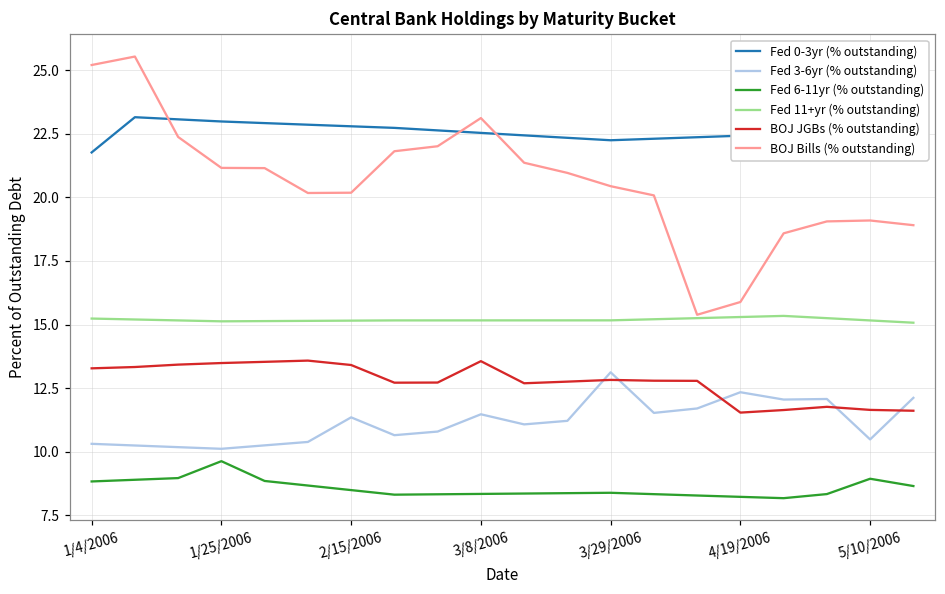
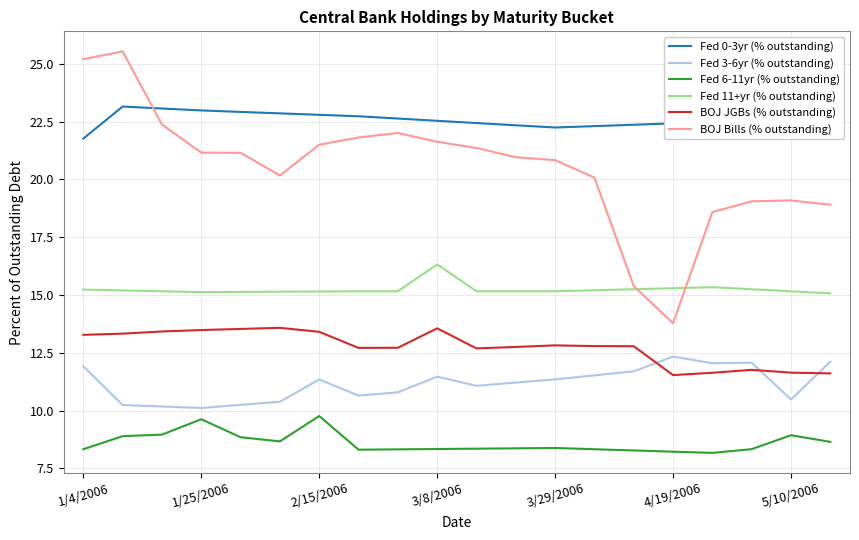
  {
    "Fed 0-3yr (% outstanding)": {
      "1/4/2006": 21.8,
      "1/25/2006": 23.0,
      "2/15/2006": 22.8,
      "3/8/2006": 22.5,
      "3/29/2006": 22.2
    },
    "Fed 3-6yr (% outstanding)": {
-     "1/4/2006": 10.3,
+     "1/4/2006": 11.9,
      "1/25/2006": 10.1,
      "2/15/2006": 11.3,
      "3/8/2006": 11.5,
-     "3/29/2006": 13.1,
+     "3/29/2006": 11.3,
      "4/19/2006": 12.3,
      "5/10/2006": 10.5
    },
    "Fed 6-11yr (% outstanding)": {
-     "1/4/2006": 8.8,
+     "1/4/2006": 8.3,
      "1/25/2006": 9.6,
-     "2/15/2006": 8.5,
+     "2/15/2006": 9.8,
      "3/8/2006": 8.3,
      "3/29/2006": 8.4,
      "4/19/2006": 8.2,
      "5/10/2006": 8.9
    },
    "Fed 11+yr (% outstanding)": {
      "1/4/2006": 15.2,
      "1/25/2006": 15.1,
      "2/15/2006": 15.2,
-     "3/8/2006": 15.2,
+     "3/8/2006": 16.3,
      "3/29/2006": 15.2,
      "4/19/2006": 15.3,
      "5/10/2006": 15.2
    },
    "BOJ JGBs (% outstanding)": {
      "1/4/2006": 13.3,
      "1/25/2006": 13.5,
      "2/15/2006": 13.4,
      "3/8/2006": 13.6,
      "3/29/2006": 12.8,
      "4/19/2006": 11.5,
      "5/10/2006": 11.6
    },
    "BOJ Bills (% outstanding)": {
      "1/4/2006": 25.2,
      "1/25/2006": 21.2,
-     "2/15/2006": 20.2,
-     "3/8/2006": 23.1,
-     "3/29/2006": 20.4,
-     "4/19/2006": 15.9,
+     "2/15/2006": 21.5,
+     "3/8/2006": 21.6,
+     "3/29/2006": 20.8,
+     "4/19/2006": 13.8,
      "5/10/2006": 19.1
    }
  }
